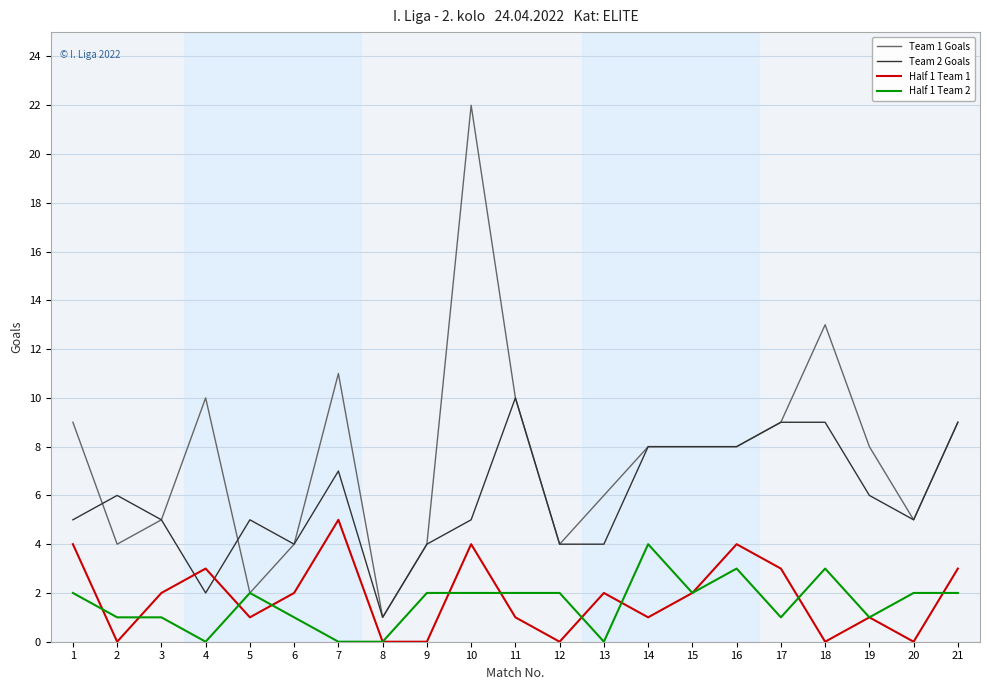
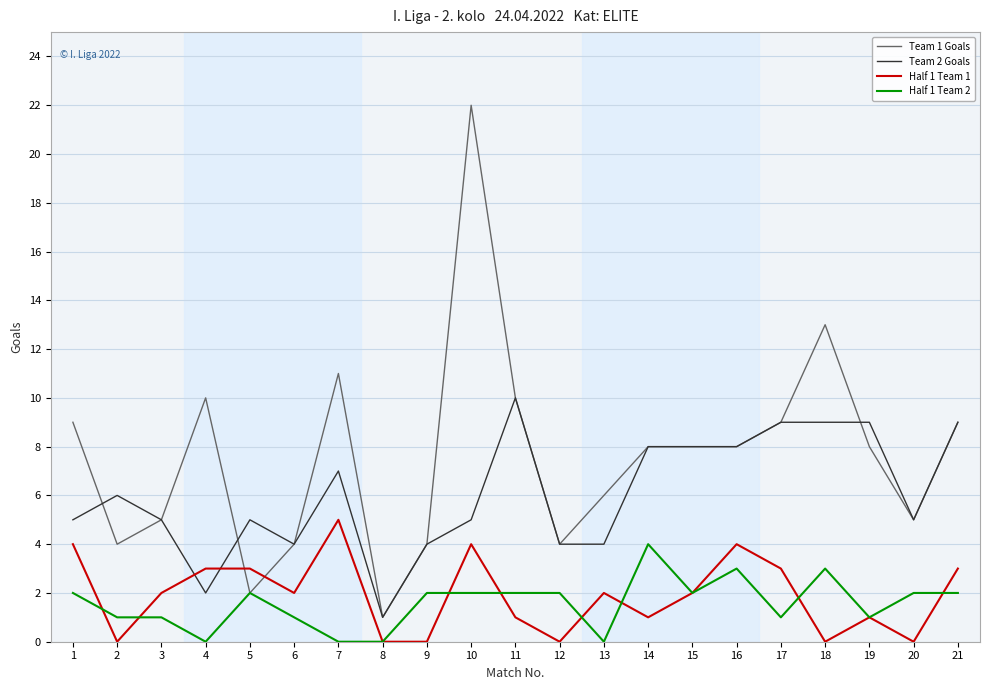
  {
    "Team 1 Goals": {
      "1": 9,
      "2": 4,
      "4": 10,
      "7": 11,
      "10": 22,
      "13": 6,
      "18": 13,
      "19": 8
    },
    "Team 2 Goals": {
      "1": 5,
      "2": 6,
      "4": 2,
      "5": 5,
      "7": 7,
      "10": 5,
      "13": 4,
      "18": 9,
-     "19": 6
+     "19": 9
    },
    "Half 1 Team 1": {
      "1": 4,
      "2": 0,
      "3": 2,
      "4": 3,
-     "5": 1,
+     "5": 3,
      "6": 2,
      "7": 5,
      "9": 0,
      "10": 4,
      "11": 1,
      "12": 0,
      "13": 2,
      "14": 1,
      "16": 4,
      "17": 3,
      "18": 0,
      "20": 0,
      "21": 3
    },
    "Half 1 Team 2": {
      "1": 2,
      "2": 1,
      "3": 1,
      "4": 0,
      "6": 1,
      "7": 0,
      "9": 2,
      "10": 2,
      "11": 2,
      "12": 2,
      "13": 0,
      "14": 4,
      "16": 3,
      "17": 1,
      "18": 3,
      "20": 2,
      "21": 2
    }
  }
